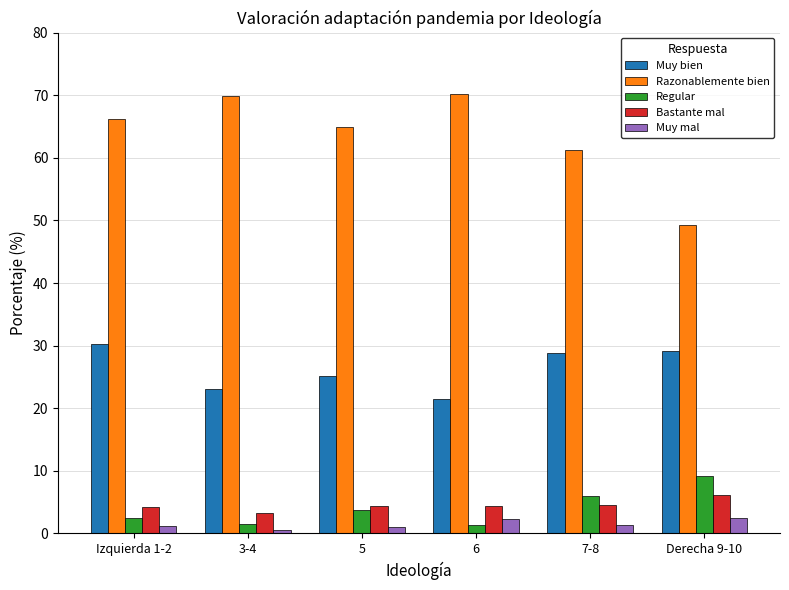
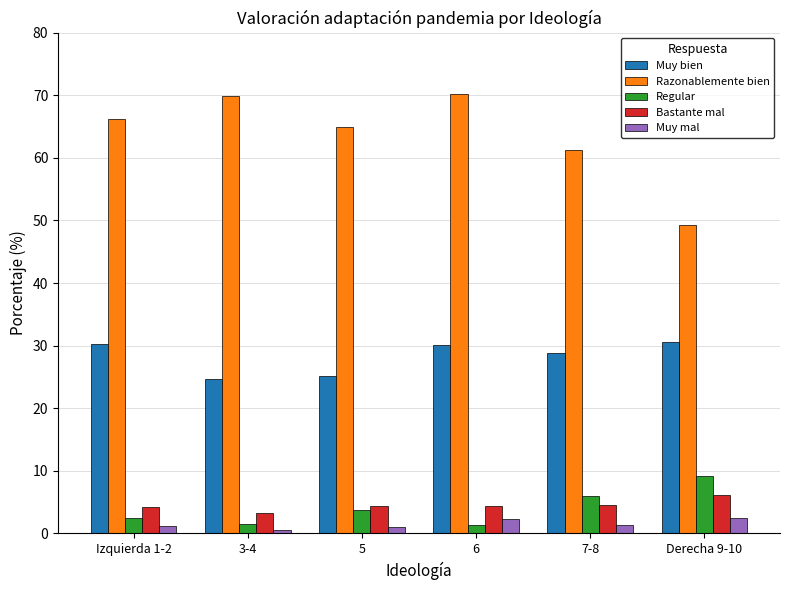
  {
    "Muy bien": {
      "Izquierda 1-2": 30,
-     "3-4": 23,
+     "3-4": 25,
      "5": 25,
-     "6": 21,
+     "6": 30,
      "7-8": 29,
-     "Derecha 9-10": 29
+     "Derecha 9-10": 31
    },
    "Razonablemente bien": {
      "Izquierda 1-2": 66,
      "3-4": 70,
      "5": 65,
      "6": 70,
      "7-8": 61,
      "Derecha 9-10": 49
    },
    "Regular": {
      "Izquierda 1-2": 2,
      "3-4": 2,
      "5": 4,
      "6": 1,
      "7-8": 6,
      "Derecha 9-10": 9
    },
    "Bastante mal": {
      "Izquierda 1-2": 4,
      "3-4": 3,
      "5": 4,
      "6": 4,
      "7-8": 5,
      "Derecha 9-10": 6
    },
    "Muy mal": {
      "Izquierda 1-2": 1,
      "3-4": 1,
      "5": 1,
      "6": 2,
      "7-8": 1,
      "Derecha 9-10": 3
    }
  }
